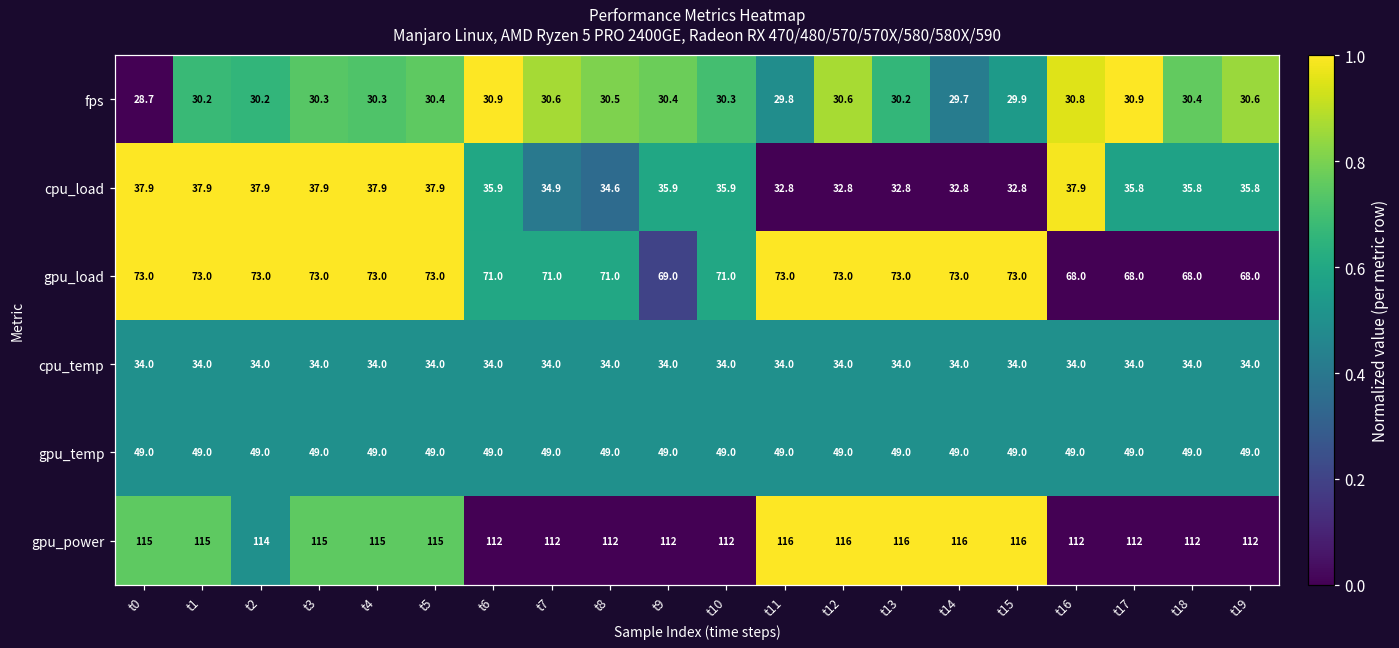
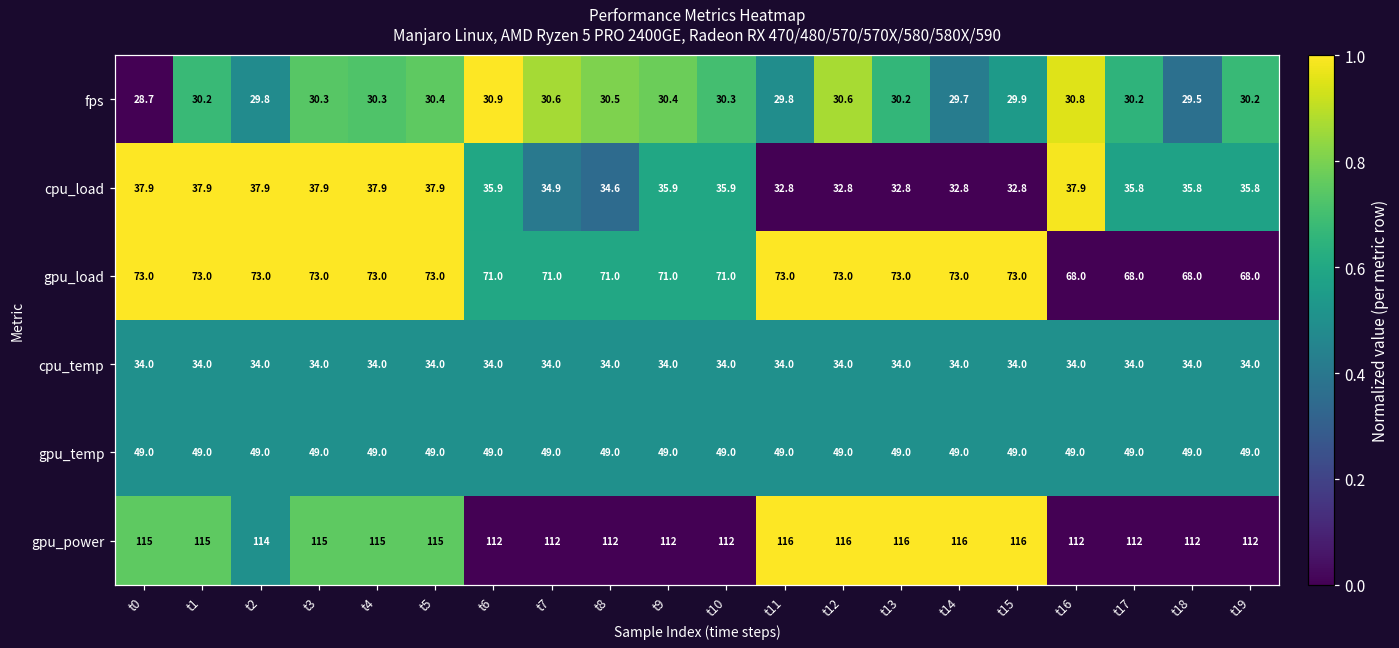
  {
    "fps": {
      "t0": 28.7,
      "t1": 30.2,
-     "t2": 30.2,
+     "t2": 29.8,
      "t3": 30.3,
      "t4": 30.3,
      "t5": 30.4,
      "t6": 30.9,
      "t7": 30.6,
      "t8": 30.5,
      "t9": 30.4,
      "t10": 30.3,
      "t11": 29.8,
      "t12": 30.6,
      "t13": 30.2,
      "t14": 29.7,
      "t15": 29.9,
      "t16": 30.8,
-     "t17": 30.9,
-     "t18": 30.4,
-     "t19": 30.6
+     "t17": 30.2,
+     "t18": 29.5,
+     "t19": 30.2
    },
    "cpu_load": {
      "t0": 37.9,
      "t1": 37.9,
      "t2": 37.9,
      "t3": 37.9,
      "t4": 37.9,
      "t5": 37.9,
      "t6": 35.9,
      "t7": 34.9,
      "t8": 34.6,
      "t9": 35.9,
      "t10": 35.9,
      "t11": 32.8,
      "t12": 32.8,
      "t13": 32.8,
      "t14": 32.8,
      "t15": 32.8,
      "t16": 37.9,
      "t17": 35.8,
      "t18": 35.8,
      "t19": 35.8
    },
    "gpu_load": {
      "t0": 73.0,
      "t1": 73.0,
      "t2": 73.0,
      "t3": 73.0,
      "t4": 73.0,
      "t5": 73.0,
      "t6": 71.0,
      "t7": 71.0,
      "t8": 71.0,
-     "t9": 69.0,
+     "t9": 71.0,
      "t10": 71.0,
      "t11": 73.0,
      "t12": 73.0,
      "t13": 73.0,
      "t14": 73.0,
      "t15": 73.0,
      "t16": 68.0,
      "t17": 68.0,
      "t18": 68.0,
      "t19": 68.0
    },
    "cpu_temp": {
      "t0": 34.0,
      "t1": 34.0,
      "t2": 34.0,
      "t3": 34.0,
      "t4": 34.0,
      "t5": 34.0,
      "t6": 34.0,
      "t7": 34.0,
      "t8": 34.0,
      "t9": 34.0,
      "t10": 34.0,
      "t11": 34.0,
      "t12": 34.0,
      "t13": 34.0,
      "t14": 34.0,
      "t15": 34.0,
      "t16": 34.0,
      "t17": 34.0,
      "t18": 34.0,
      "t19": 34.0
    },
    "gpu_temp": {
      "t0": 49.0,
      "t1": 49.0,
      "t2": 49.0,
      "t3": 49.0,
      "t4": 49.0,
      "t5": 49.0,
      "t6": 49.0,
      "t7": 49.0,
      "t8": 49.0,
      "t9": 49.0,
      "t10": 49.0,
      "t11": 49.0,
      "t12": 49.0,
      "t13": 49.0,
      "t14": 49.0,
      "t15": 49.0,
      "t16": 49.0,
      "t17": 49.0,
      "t18": 49.0,
      "t19": 49.0
    },
    "gpu_power": {
      "t0": 115,
      "t1": 115,
      "t2": 114,
      "t3": 115,
      "t4": 115,
      "t5": 115,
      "t6": 112,
      "t7": 112,
      "t8": 112,
      "t9": 112,
      "t10": 112,
      "t11": 116,
      "t12": 116,
      "t13": 116,
      "t14": 116,
      "t15": 116,
      "t16": 112,
      "t17": 112,
      "t18": 112,
      "t19": 112
    }
  }
